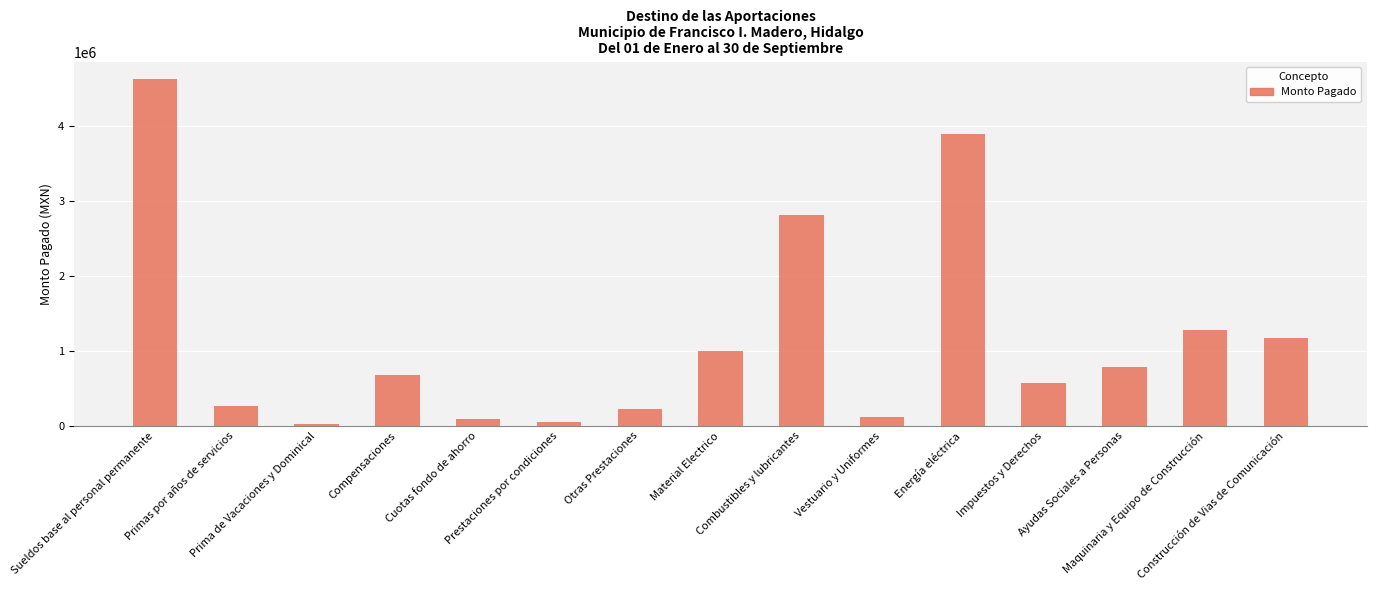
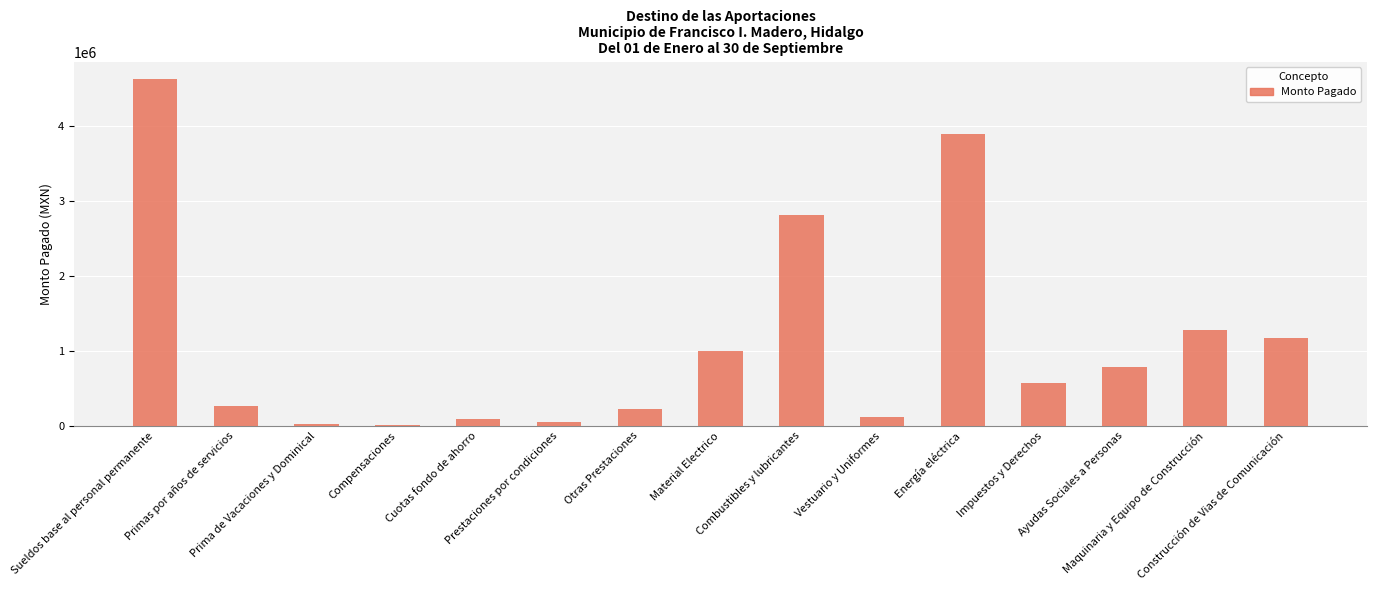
  {
    "Sueldos base al personal permanente": 4600000,
    "Primas por años de servicios": 300000,
-   "Compensaciones": 700000,
+   "Compensaciones": 0,
    "Cuotas fondo de ahorro": 100000,
    "Prestaciones por condiciones": 100000,
    "Otras Prestaciones": 200000,
    "Material Electrico": 1000000,
    "Combustibles y lubricantes": 2800000,
    "Vestuario y Uniformes": 100000,
    "Energía eléctrica": 3900000,
    "Impuestos y Derechos": 600000,
    "Ayudas Sociales a Personas": 800000,
    "Maquinaria y Equipo de Construcción": 1300000,
    "Construcción de Vias de Comunicación": 1200000
  }
